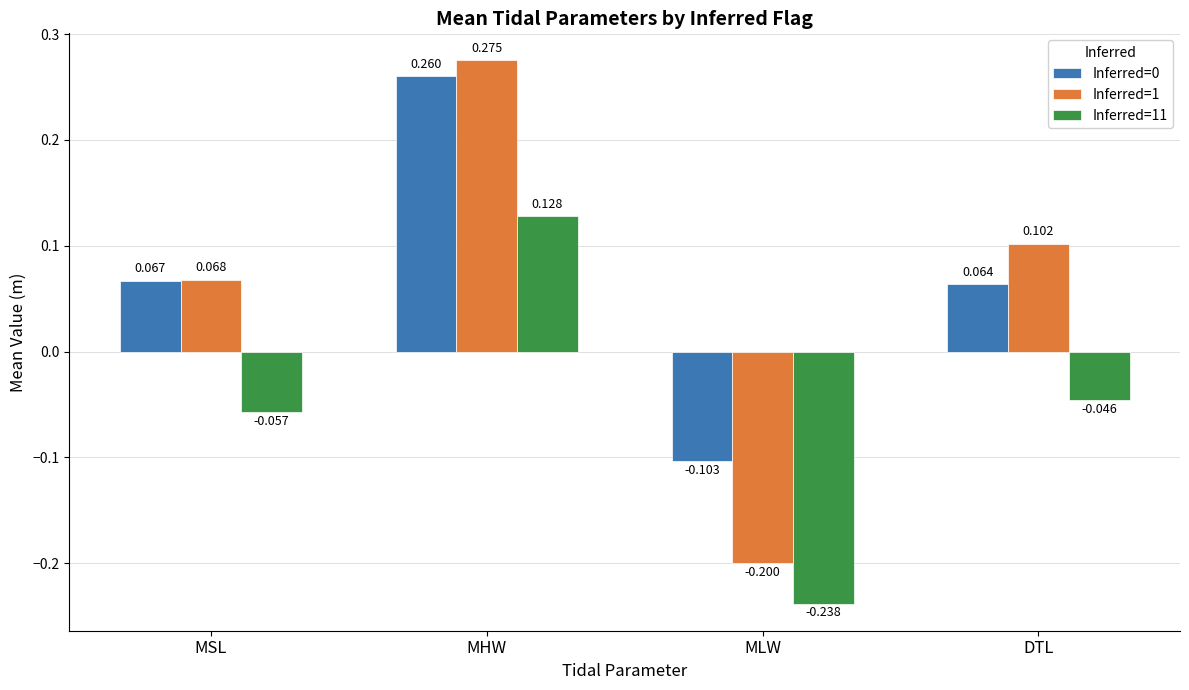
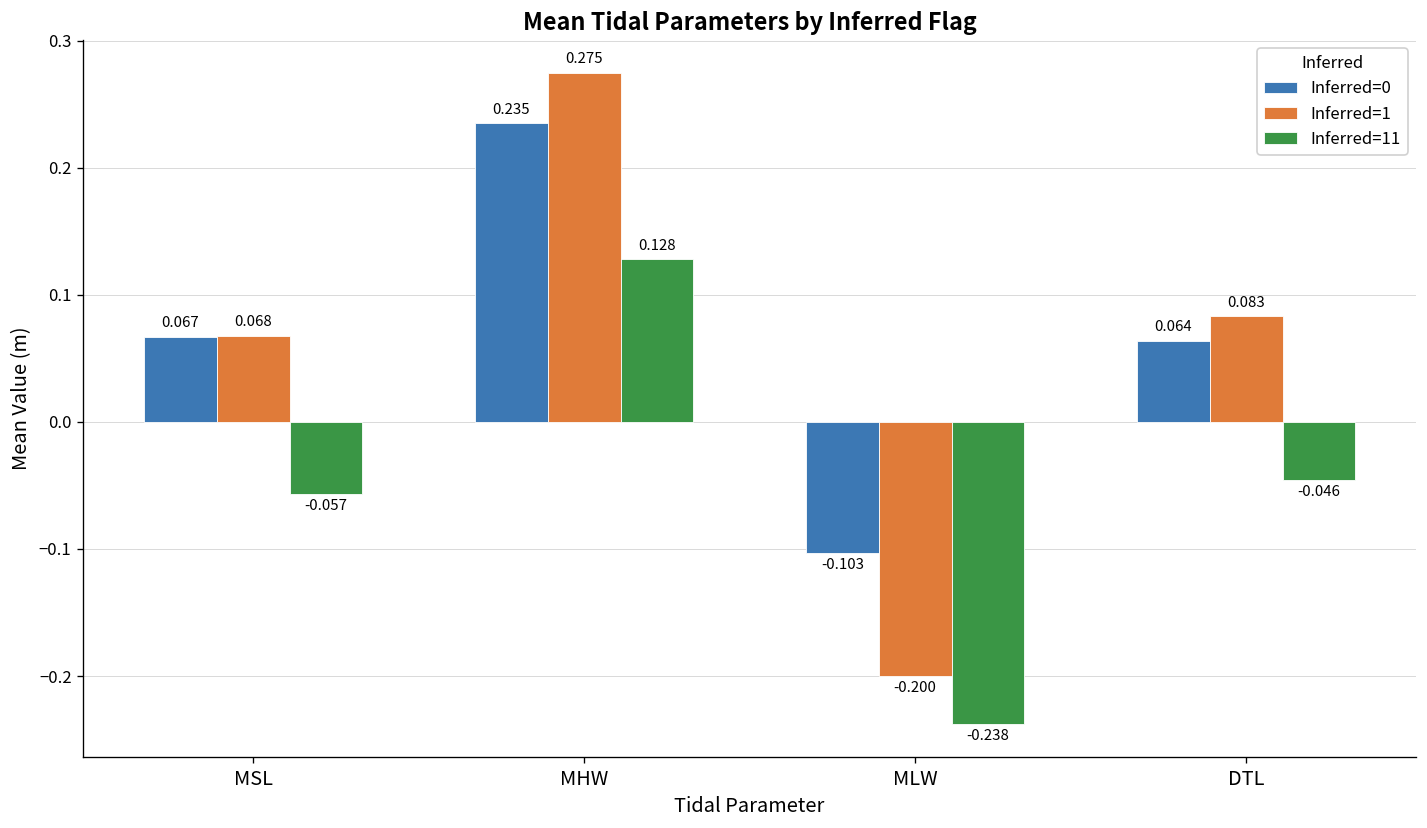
  {
    "Inferred=0": {
      "MSL": 0.067,
-     "MHW": 0.260,
+     "MHW": 0.235,
      "MLW": -0.103,
      "DTL": 0.064
    },
    "Inferred=1": {
      "MSL": 0.068,
      "MHW": 0.275,
      "MLW": -0.200,
-     "DTL": 0.102
+     "DTL": 0.083
    },
    "Inferred=11": {
      "MSL": -0.057,
      "MHW": 0.128,
      "MLW": -0.238,
      "DTL": -0.046
    }
  }
